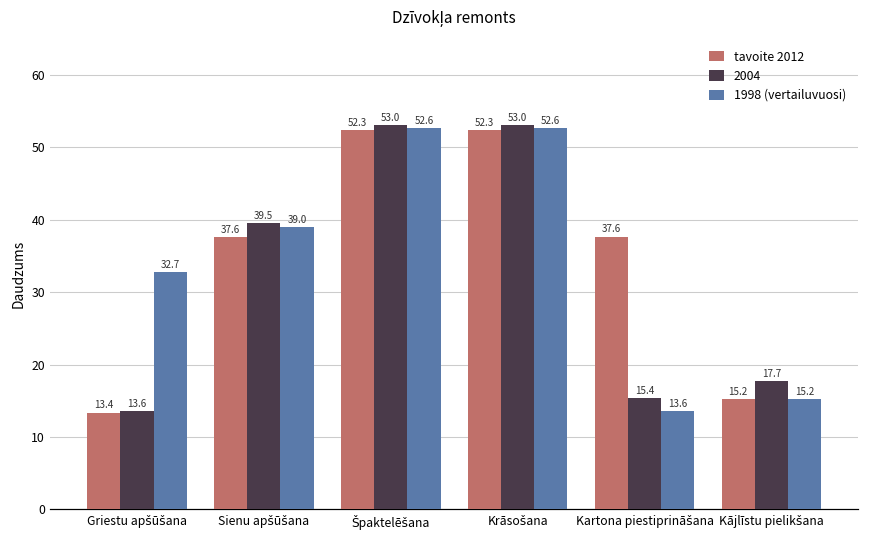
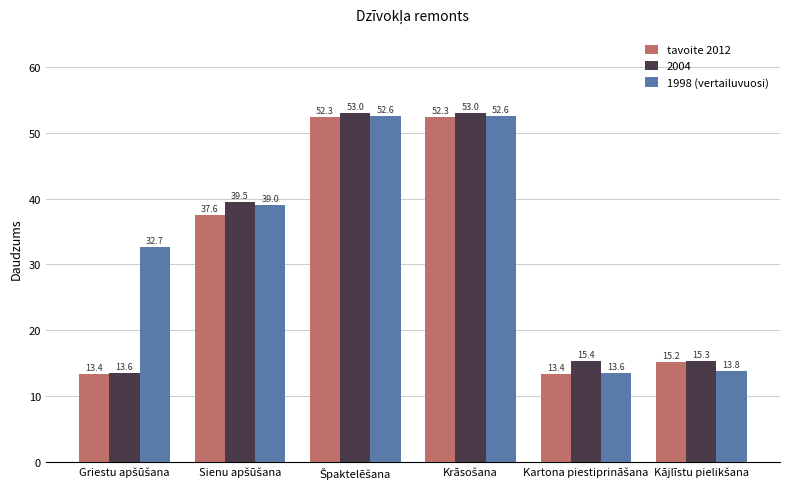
  {
    "tavoite 2012": {
      "Griestu apšūšana": 13.4,
      "Sienu apšūšana": 37.6,
      "Špaktelēšana": 52.3,
      "Krāsošana": 52.3,
-     "Kartona piestiprināšana": 37.6,
+     "Kartona piestiprināšana": 13.4,
      "Kājlīstu pielikšana": 15.2
    },
    "2004": {
      "Griestu apšūšana": 13.6,
      "Sienu apšūšana": 39.5,
      "Špaktelēšana": 53.0,
      "Krāsošana": 53.0,
      "Kartona piestiprināšana": 15.4,
-     "Kājlīstu pielikšana": 17.7
+     "Kājlīstu pielikšana": 15.3
    },
    "1998 (vertailuvuosi)": {
      "Griestu apšūšana": 32.7,
      "Sienu apšūšana": 39.0,
      "Špaktelēšana": 52.6,
      "Krāsošana": 52.6,
      "Kartona piestiprināšana": 13.6,
-     "Kājlīstu pielikšana": 15.2
+     "Kājlīstu pielikšana": 13.8
    }
  }
